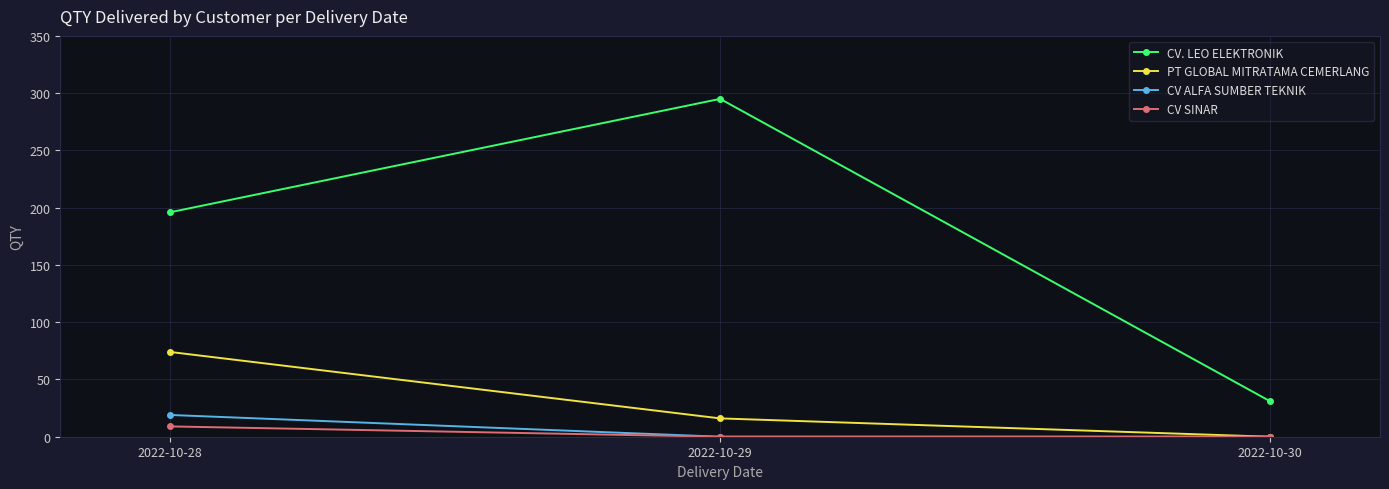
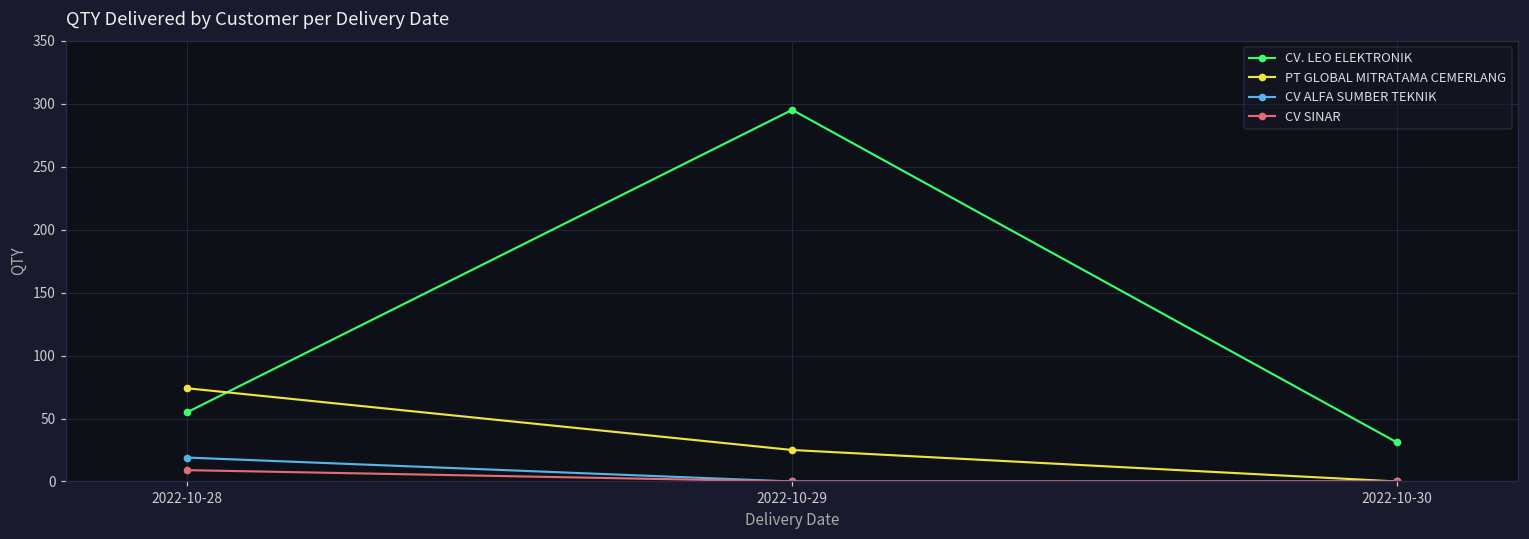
  {
    "CV. LEO ELEKTRONIK": {
-     "2022-10-28": 196,
+     "2022-10-28": 55,
      "2022-10-29": 295,
      "2022-10-30": 31
    },
    "PT GLOBAL MITRATAMA CEMERLANG": {
      "2022-10-28": 74,
-     "2022-10-29": 16
+     "2022-10-29": 25
    },
    "CV ALFA SUMBER TEKNIK": {
      "2022-10-28": 19
    },
    "CV SINAR": {
      "2022-10-28": 9
    }
  }
